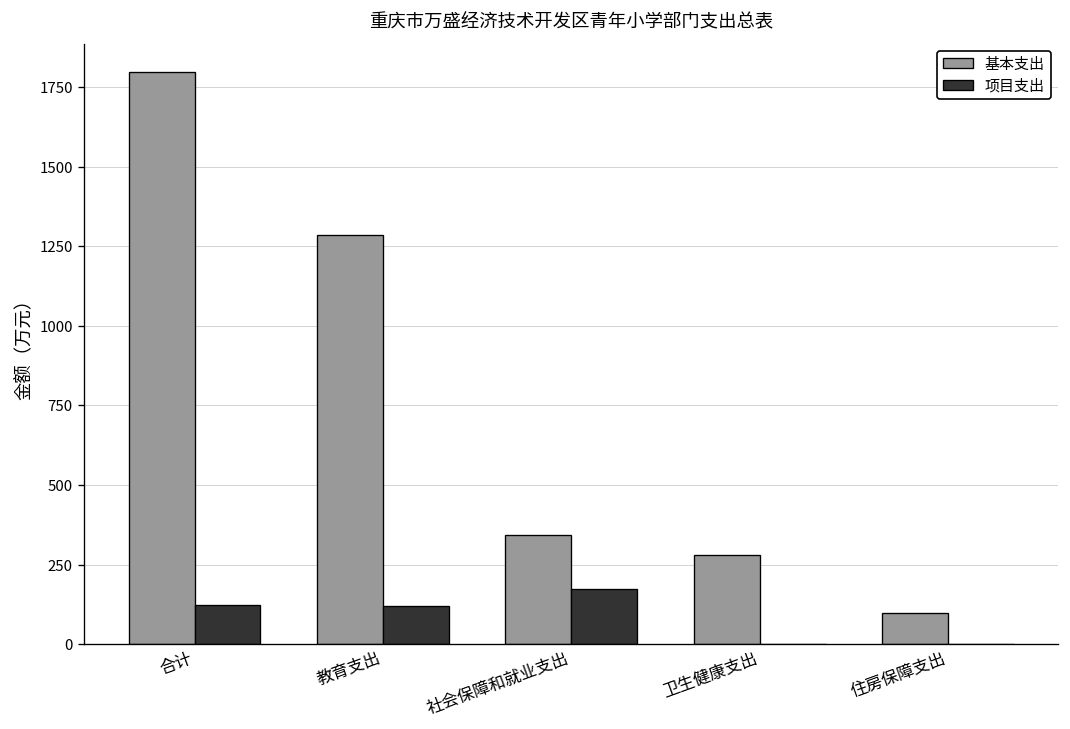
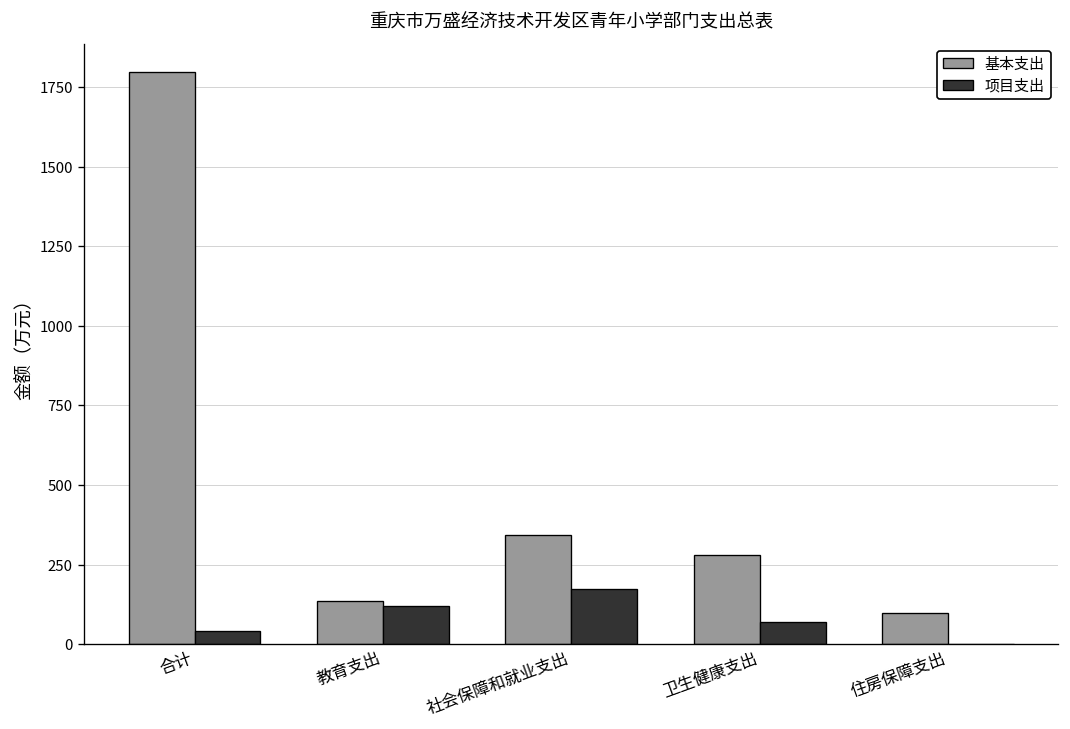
  {
    "基本支出": {
      "合计": 1800,
-     "教育支出": 1280,
+     "教育支出": 140,
      "社会保障和就业支出": 340,
      "卫生健康支出": 280,
      "住房保障支出": 100
    },
    "项目支出": {
-     "合计": 120,
+     "合计": 40,
      "教育支出": 120,
      "社会保障和就业支出": 170,
-     "卫生健康支出": 0,
+     "卫生健康支出": 70,
      "住房保障支出": 0
    }
  }
